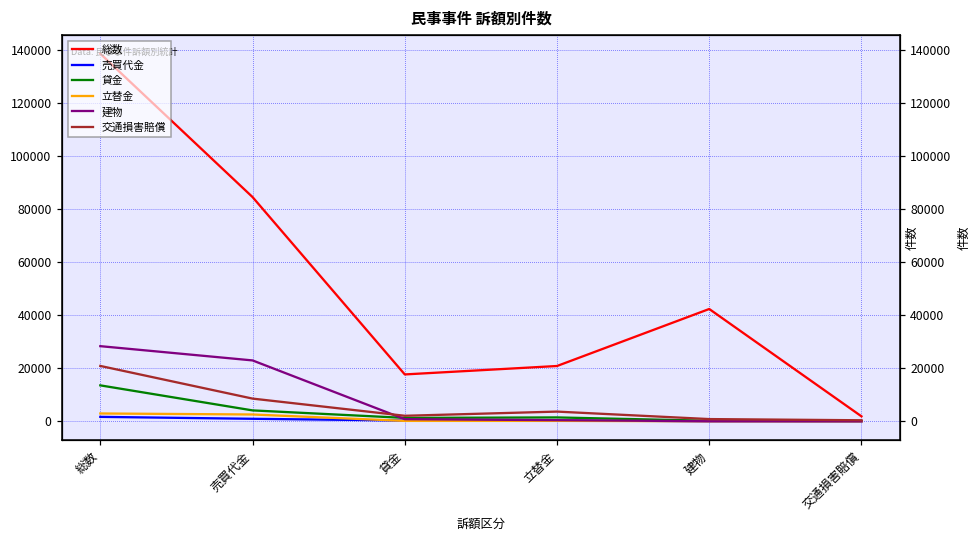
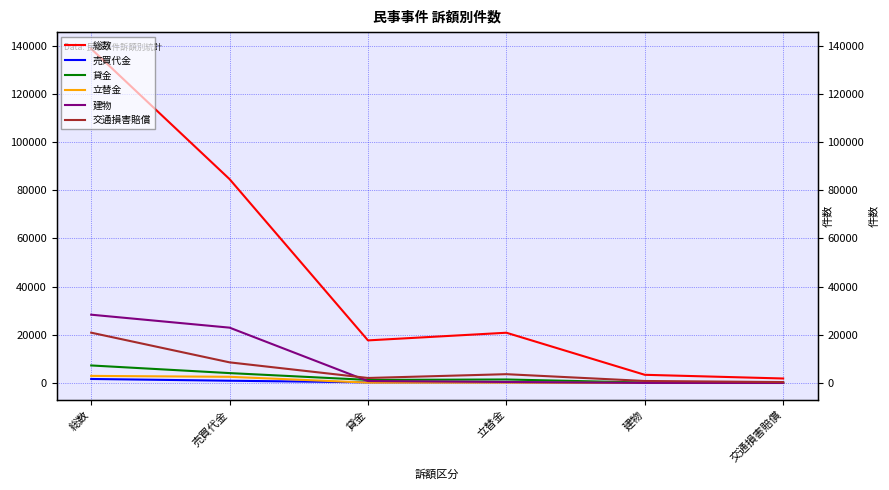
  {
    "総数": {
      "売買代金": 85000,
      "貸金": 18000,
      "立替金": 21000,
-     "建物": 42000,
+     "建物": 3000,
      "交通損害賠償": 2000
    },
    "売買代金": {
      "総数": 2000,
      "売買代金": 1000
    },
    "貸金": {
-     "総数": 14000,
+     "総数": 7000,
      "売買代金": 4000
    },
    "立替金": {
      "総数": 3000,
      "売買代金": 3000
    },
    "建物": {
      "総数": 28000,
      "売買代金": 23000
    },
    "交通損害賠償": {
      "総数": 21000,
      "売買代金": 9000,
      "立替金": 4000
    }
  }
